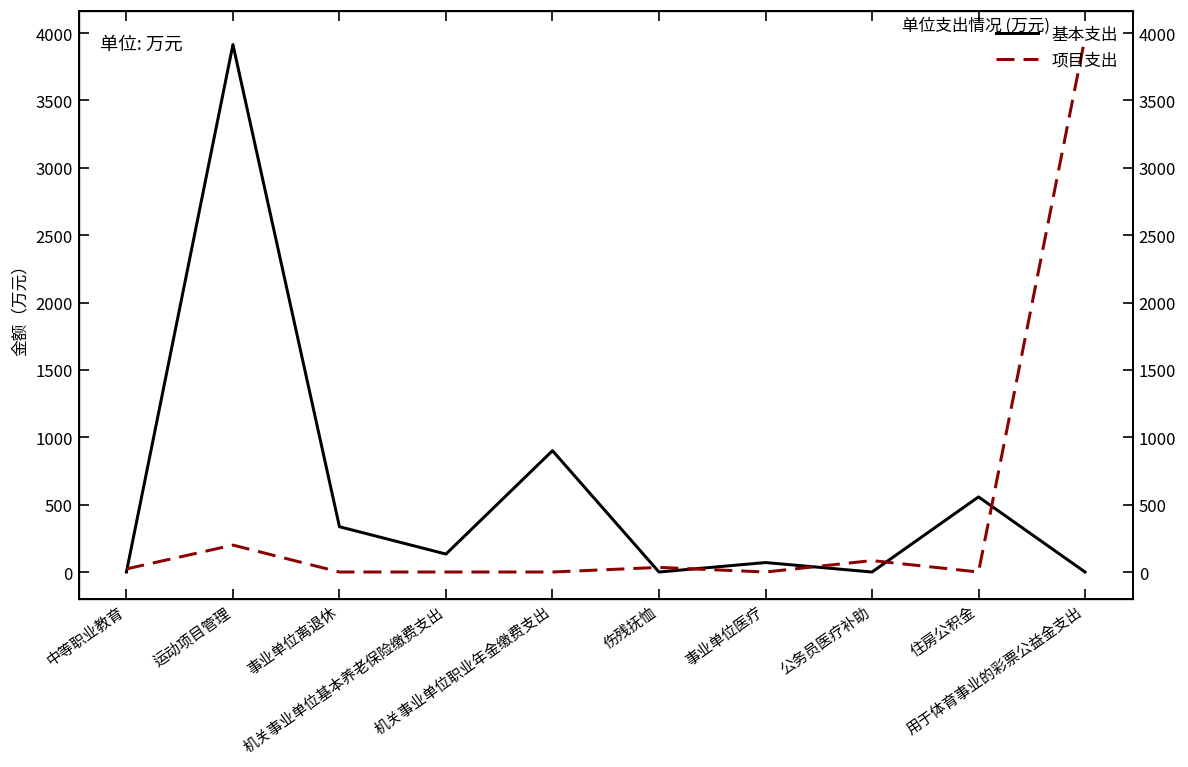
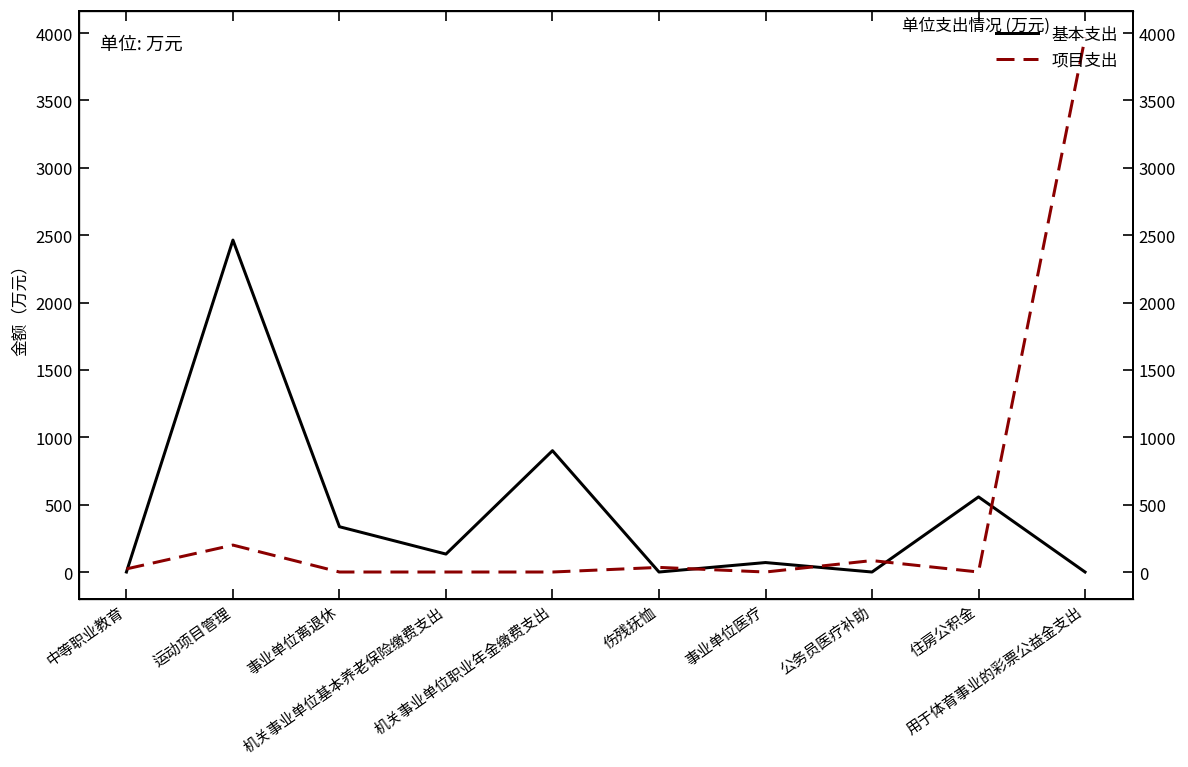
  {
    "基本支出": {
      "中等职业教育": 0,
-     "运动项目管理": 3910,
+     "运动项目管理": 2460,
      "事业单位离退休": 340,
      "机关事业单位基本养老保险缴费支出": 130,
      "机关事业单位职业年金缴费支出": 900,
      "伤残抚恤": 0,
      "事业单位医疗": 70,
      "公务员医疗补助": 0,
      "住房公积金": 560,
      "用于体育事业的彩票公益金支出": 0
    },
    "项目支出": {
      "中等职业教育": 20,
      "运动项目管理": 200,
      "事业单位离退休": 0,
      "机关事业单位基本养老保险缴费支出": 0,
      "机关事业单位职业年金缴费支出": 0,
      "伤残抚恤": 30,
      "事业单位医疗": 0,
      "公务员医疗补助": 80,
      "住房公积金": 0,
      "用于体育事业的彩票公益金支出": 3970
    }
  }
